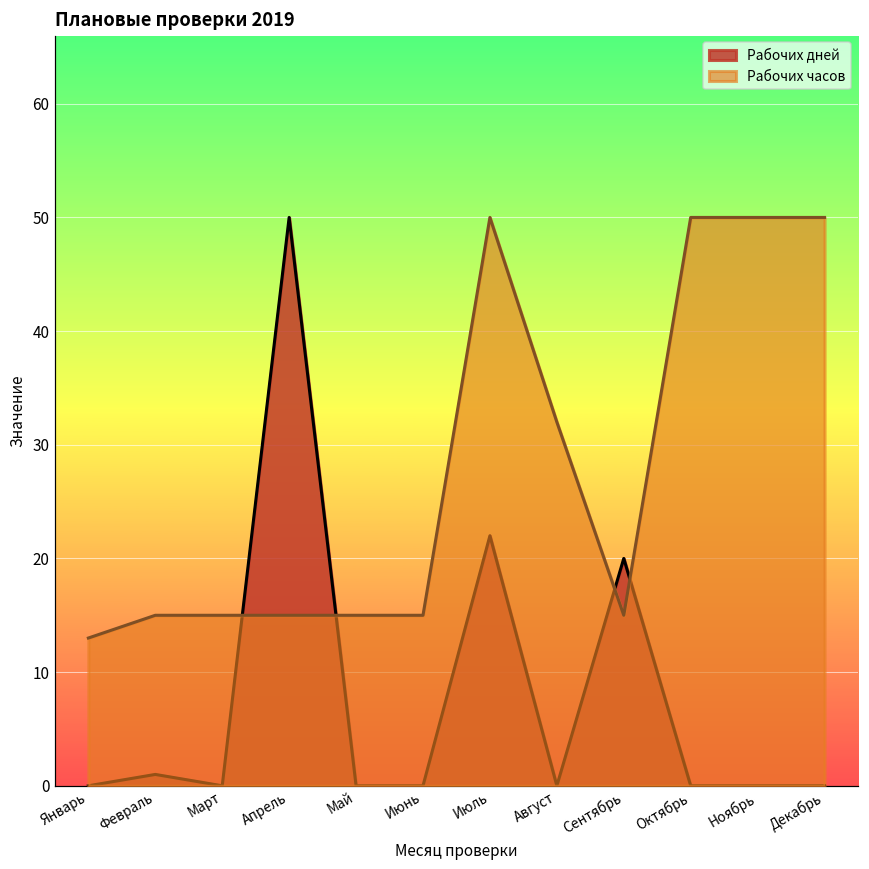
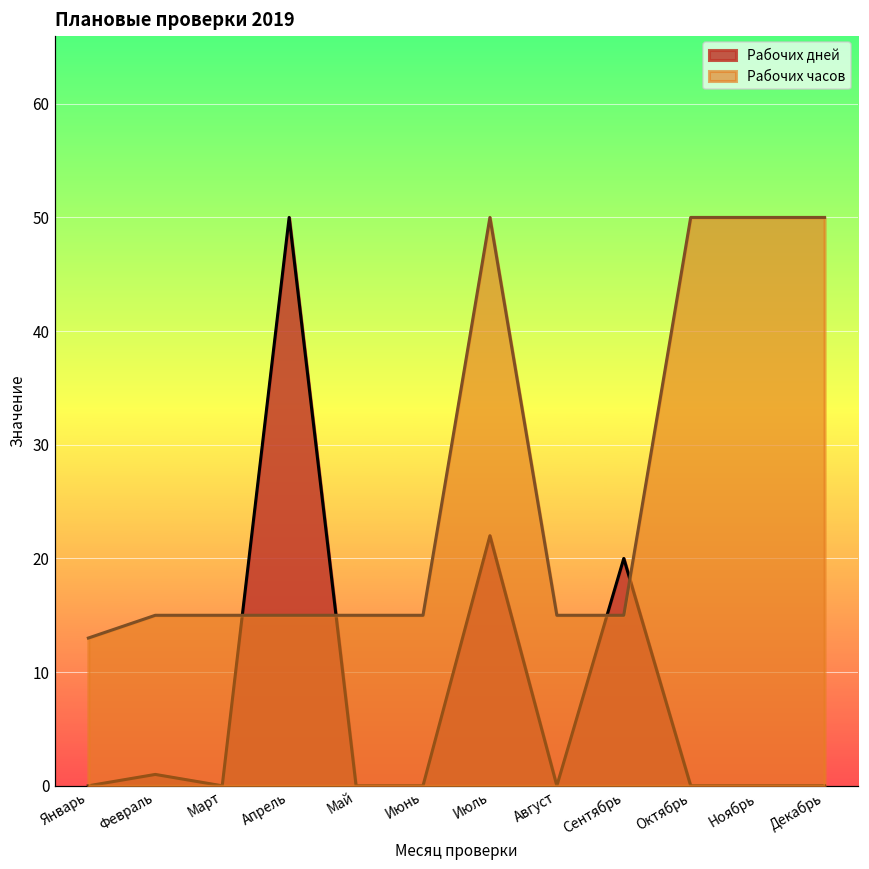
  {
    "Рабочих дней": {
      "Январь": 0,
      "Февраль": 1,
      "Март": 0,
      "Апрель": 50,
      "Май": 0,
      "Июнь": 0,
      "Июль": 22,
      "Август": 0,
      "Сентябрь": 20,
      "Октябрь": 0,
      "Ноябрь": 0,
      "Декабрь": 0
    },
    "Рабочих часов": {
      "Январь": 13,
      "Февраль": 15,
      "Март": 15,
      "Апрель": 15,
      "Май": 15,
      "Июнь": 15,
      "Июль": 50,
-     "Август": 32,
+     "Август": 15,
      "Сентябрь": 15,
      "Октябрь": 50,
      "Ноябрь": 50,
      "Декабрь": 50
    }
  }
